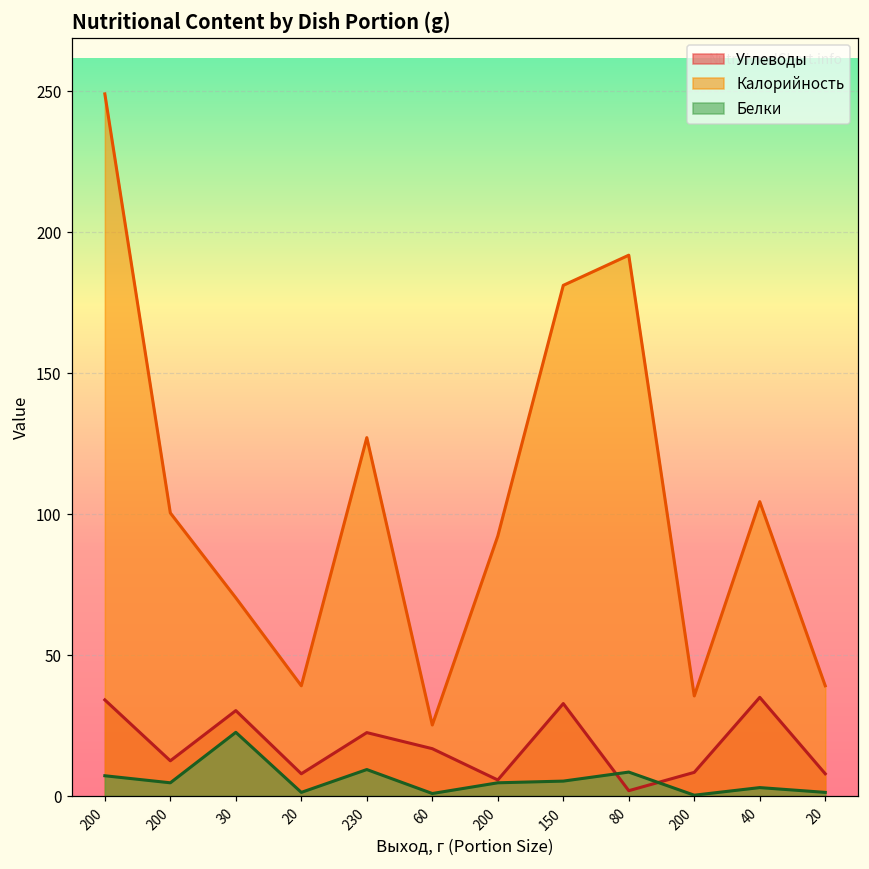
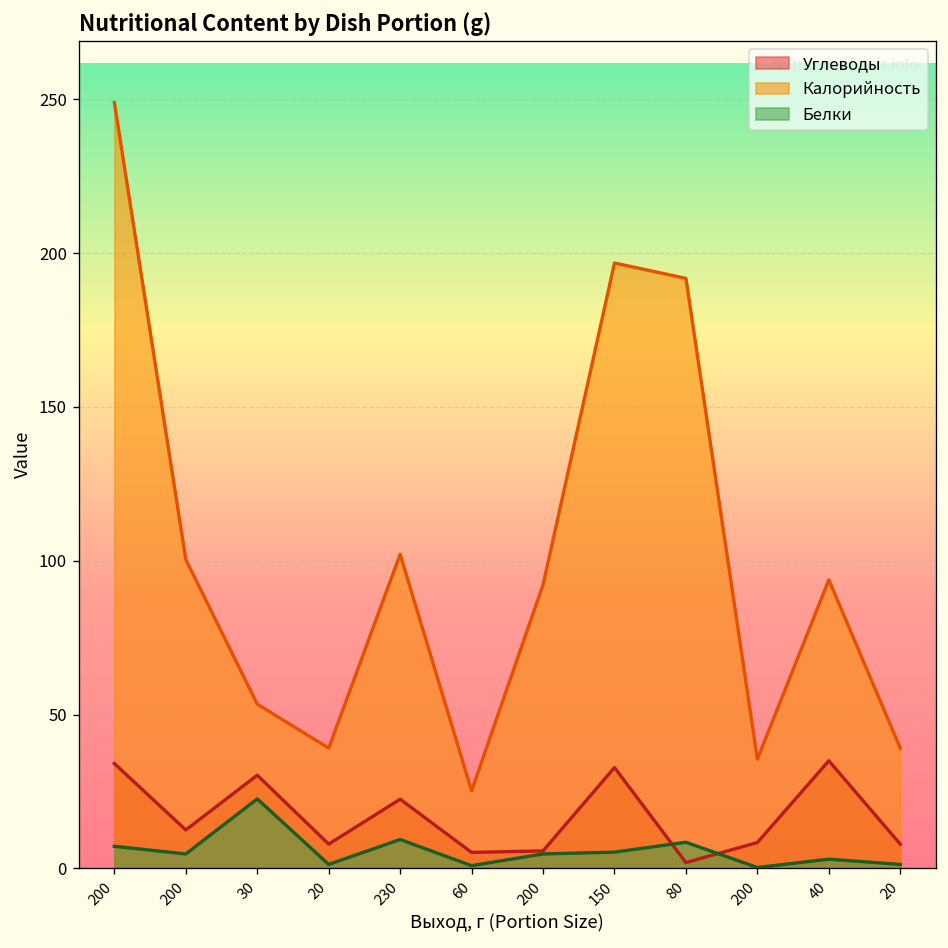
  {
    "Углеводы": {
      "30": 30,
      "230": 23,
-     "60": 17,
+     "60": 5,
      "150": 33,
      "80": 2,
      "40": 35
    },
    "Калорийность": {
-     "30": 70,
-     "230": 127,
+     "30": 53,
+     "230": 102,
      "60": 25,
-     "150": 181,
+     "150": 197,
      "80": 192,
-     "40": 104
+     "40": 94
    },
    "Белки": {
      "30": 23,
      "230": 9,
      "60": 1,
      "150": 5,
      "80": 9,
      "40": 3
    }
  }
